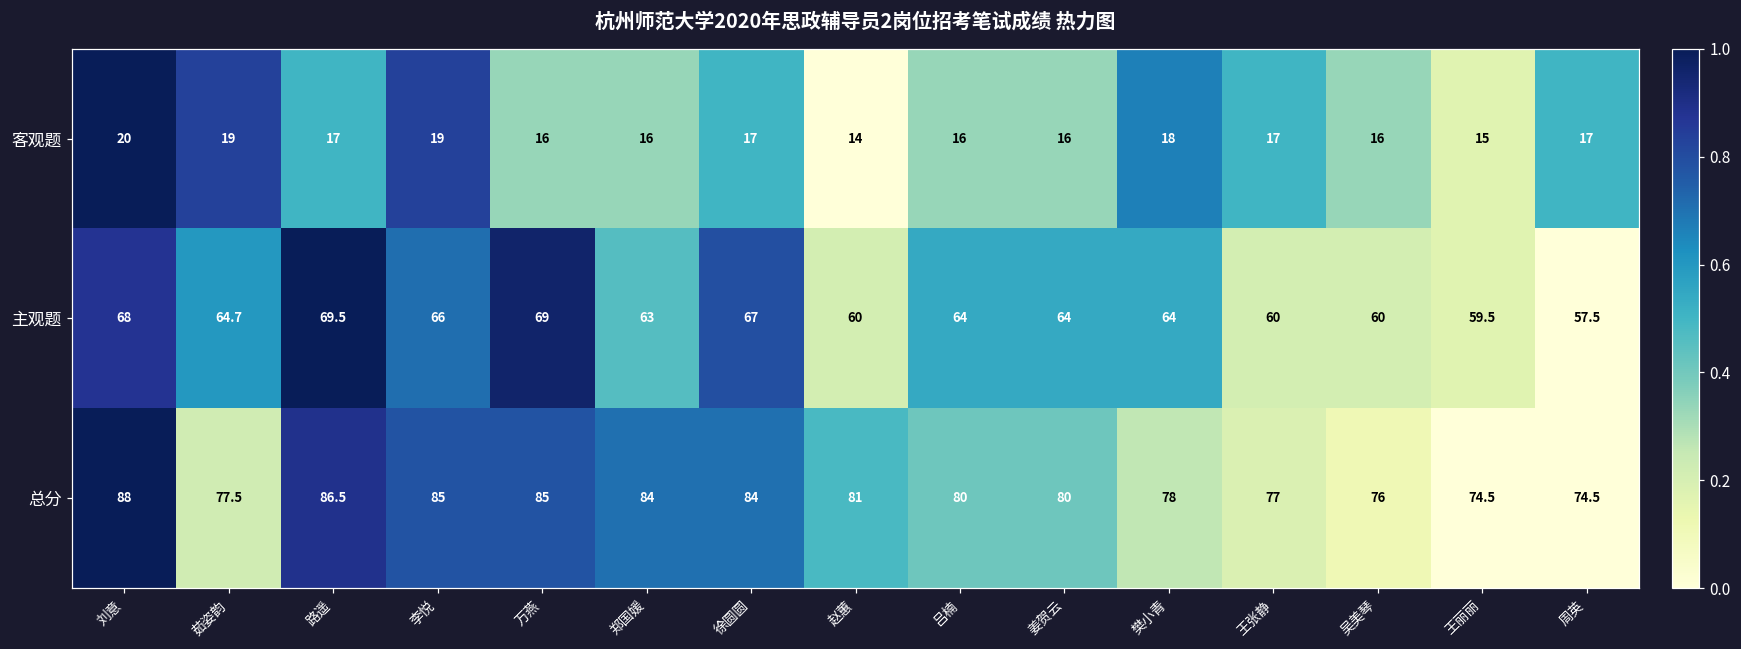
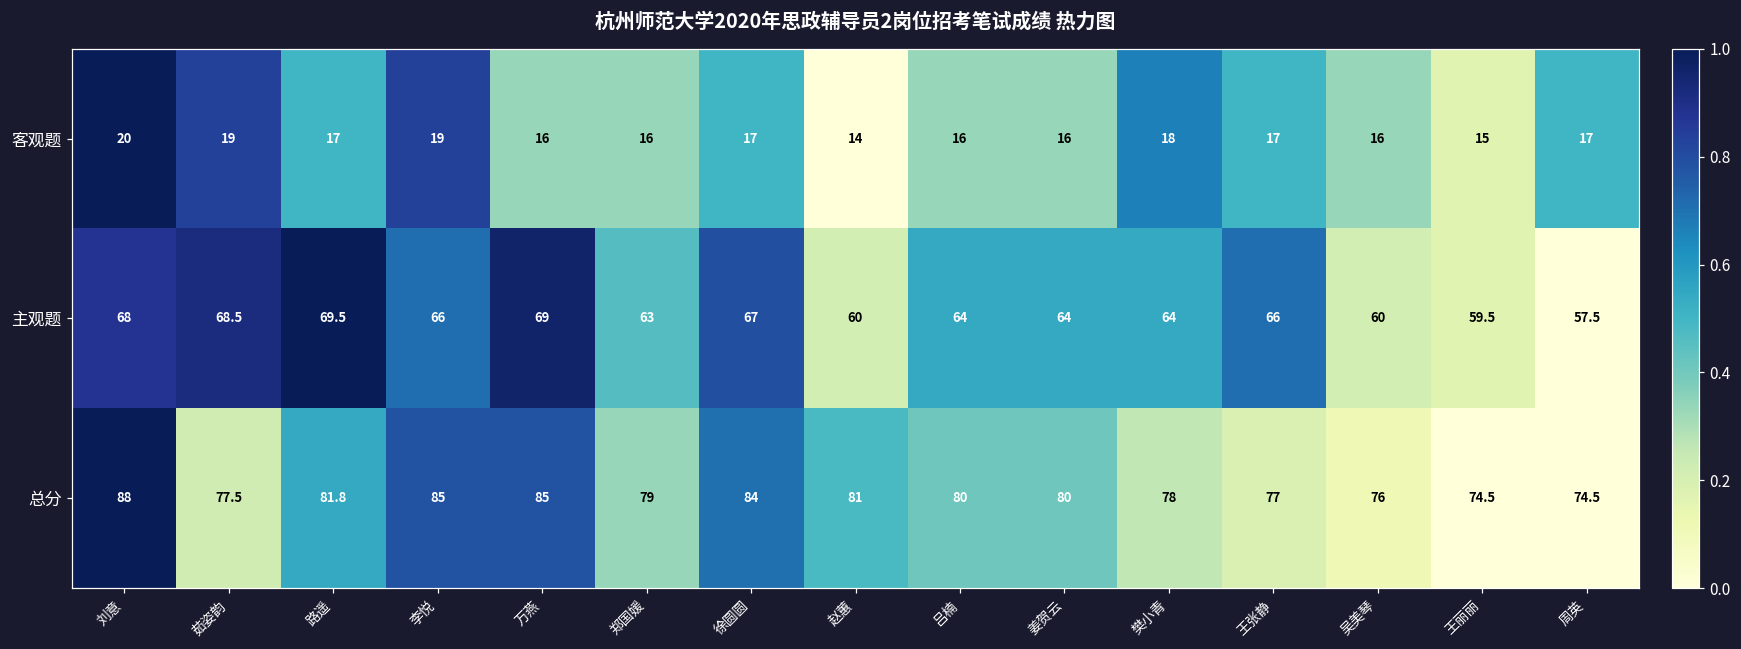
  {
    "客观题": {
      "刘意": 20,
      "茹姿韵": 19,
      "路遥": 17,
      "李悦": 19,
      "万燕": 16,
      "郑国媛": 16,
      "徐圆圆": 17,
      "赵蕙": 14,
      "吕楠": 16,
      "姜贺云": 16,
      "樊小青": 18,
      "王张静": 17,
      "吴美琴": 16,
      "王丽丽": 15,
      "周英": 17
    },
    "主观题": {
      "刘意": 68,
-     "茹姿韵": 64.7,
+     "茹姿韵": 68.5,
      "路遥": 69.5,
      "李悦": 66,
      "万燕": 69,
      "郑国媛": 63,
      "徐圆圆": 67,
      "赵蕙": 60,
      "吕楠": 64,
      "姜贺云": 64,
      "樊小青": 64,
-     "王张静": 60,
+     "王张静": 66,
      "吴美琴": 60,
      "王丽丽": 59.5,
      "周英": 57.5
    },
    "总分": {
      "刘意": 88,
      "茹姿韵": 77.5,
-     "路遥": 86.5,
+     "路遥": 81.8,
      "李悦": 85,
      "万燕": 85,
-     "郑国媛": 84,
+     "郑国媛": 79,
      "徐圆圆": 84,
      "赵蕙": 81,
      "吕楠": 80,
      "姜贺云": 80,
      "樊小青": 78,
      "王张静": 77,
      "吴美琴": 76,
      "王丽丽": 74.5,
      "周英": 74.5
    }
  }
